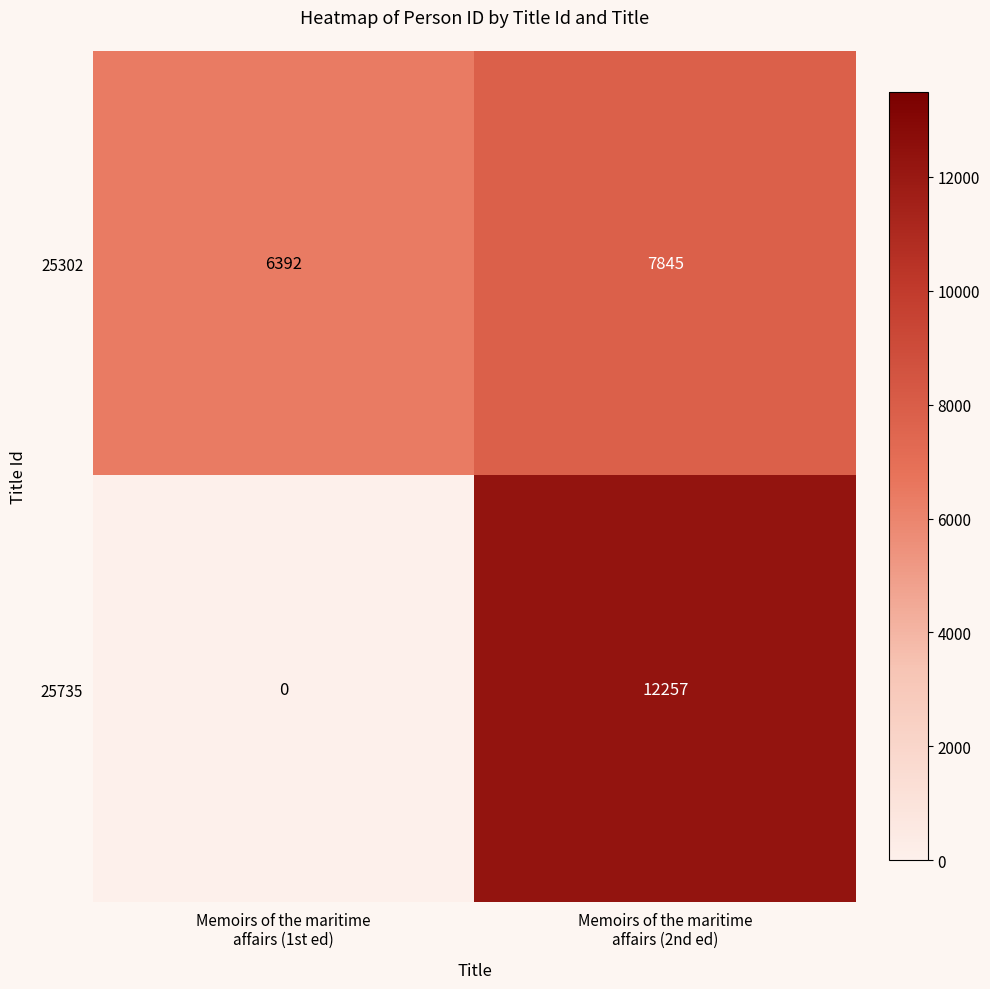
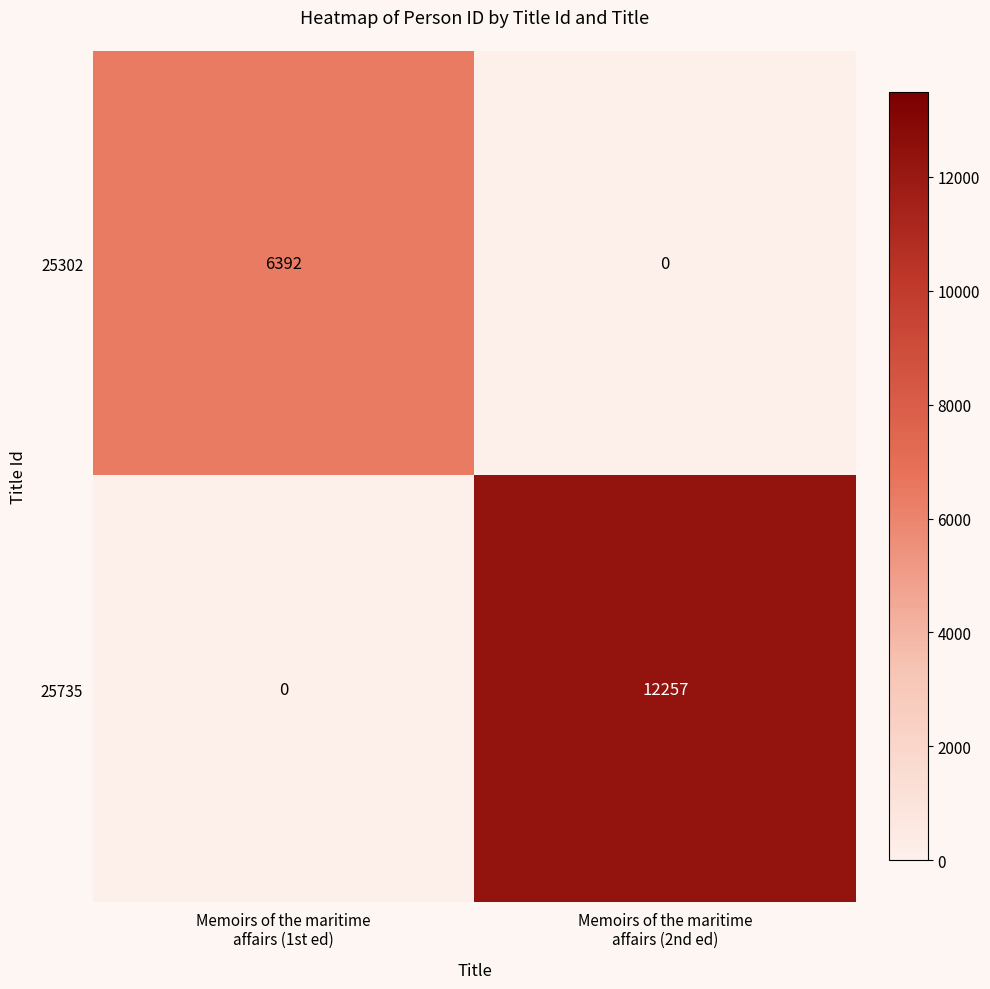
  {
    "25302": {
      "Memoirs of the maritime affairs (1st ed)": 6392,
-     "Memoirs of the maritime affairs (2nd ed)": 7845
+     "Memoirs of the maritime affairs (2nd ed)": 0
    },
    "25735": {
      "Memoirs of the maritime affairs (1st ed)": 0,
      "Memoirs of the maritime affairs (2nd ed)": 12257
    }
  }
